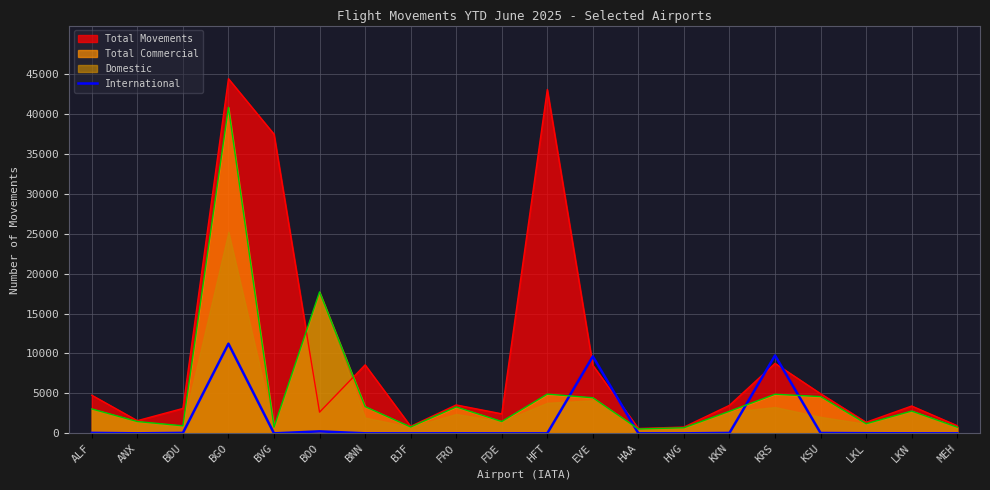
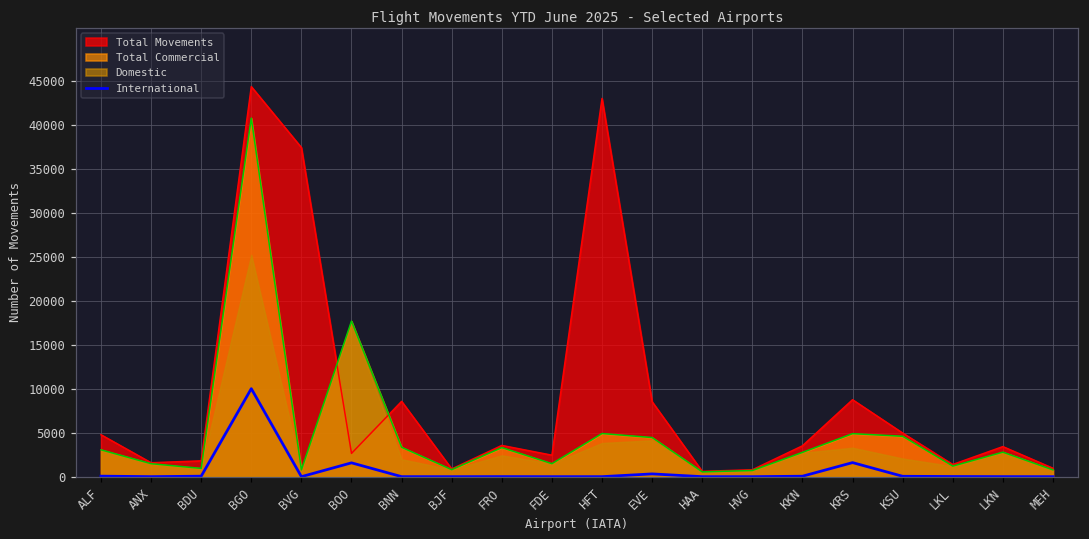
  {
    "Total Movements": {
      "ALF": 5000,
-     "BDU": 3000,
+     "BDU": 2000,
      "BGO": 44000,
      "BVG": 37000,
      "BOO": 3000,
      "BNN": 9000,
      "FDE": 2000,
      "HFT": 43000,
      "EVE": 9000,
      "KKN": 4000,
      "KRS": 9000,
      "KSU": 5000,
      "LKN": 3000
    },
    "International": {
      "ALF": 0,
      "ANX": 0,
      "BDU": 0,
-     "BGO": 11000,
+     "BGO": 10000,
      "BVG": 0,
-     "BOO": 0,
+     "BOO": 2000,
      "BNN": 0,
      "BJF": 0,
      "FRO": 0,
      "FDE": 0,
      "HFT": 0,
-     "EVE": 10000,
+     "EVE": 0,
      "HAA": 0,
      "HVG": 0,
      "KKN": 0,
-     "KRS": 10000,
+     "KRS": 2000,
      "KSU": 0,
      "LKL": 0,
      "LKN": 0,
      "MEH": 0
    }
  }
